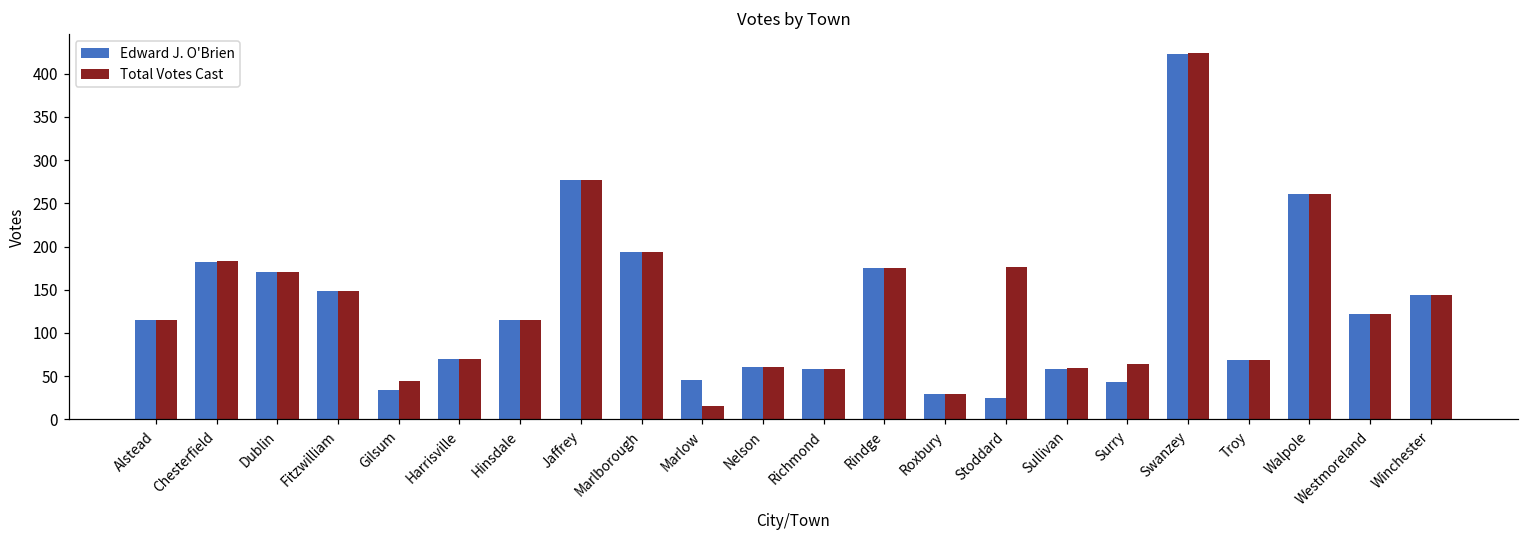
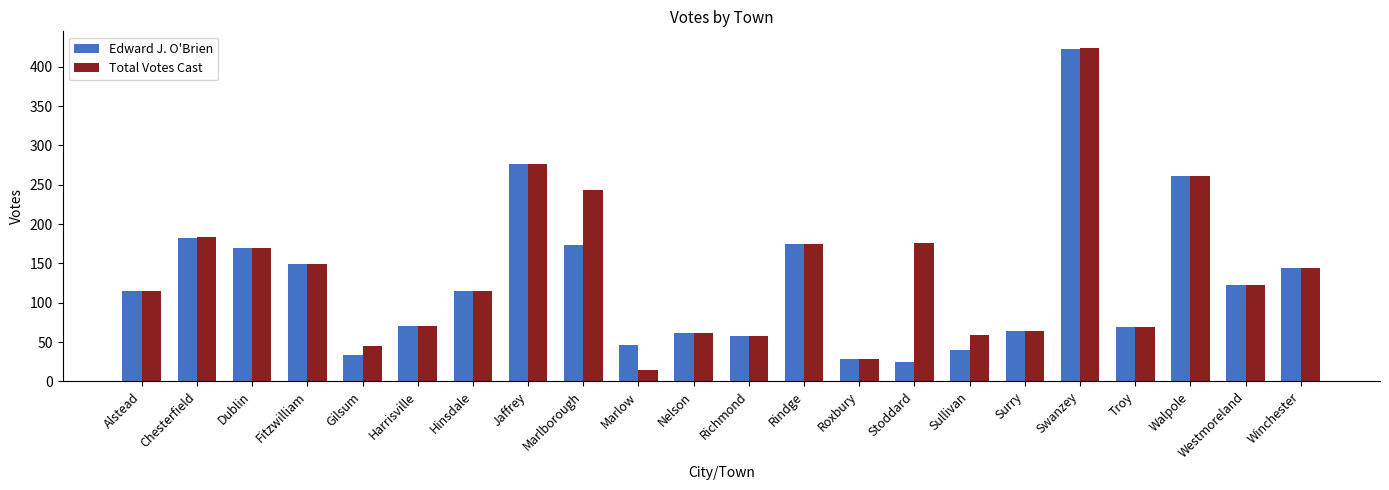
  {
    "Edward J. O'Brien": {
      "Alstead": 120,
      "Chesterfield": 180,
      "Dublin": 170,
      "Fitzwilliam": 150,
      "Gilsum": 30,
      "Harrisville": 70,
      "Hinsdale": 120,
      "Jaffrey": 280,
-     "Marlborough": 190,
+     "Marlborough": 170,
      "Marlow": 50,
      "Nelson": 60,
      "Richmond": 60,
      "Rindge": 180,
      "Roxbury": 30,
      "Stoddard": 30,
-     "Sullivan": 60,
-     "Surry": 40,
+     "Sullivan": 40,
+     "Surry": 60,
      "Swanzey": 420,
      "Troy": 70,
      "Walpole": 260,
      "Westmoreland": 120,
      "Winchester": 140
    },
    "Total Votes Cast": {
      "Alstead": 120,
      "Chesterfield": 180,
      "Dublin": 170,
      "Fitzwilliam": 150,
      "Gilsum": 50,
      "Harrisville": 70,
      "Hinsdale": 120,
      "Jaffrey": 280,
-     "Marlborough": 190,
+     "Marlborough": 240,
      "Marlow": 20,
      "Nelson": 60,
      "Richmond": 60,
      "Rindge": 180,
      "Roxbury": 30,
      "Stoddard": 180,
      "Sullivan": 60,
      "Surry": 60,
      "Swanzey": 420,
      "Troy": 70,
      "Walpole": 260,
      "Westmoreland": 120,
      "Winchester": 140
    }
  }
